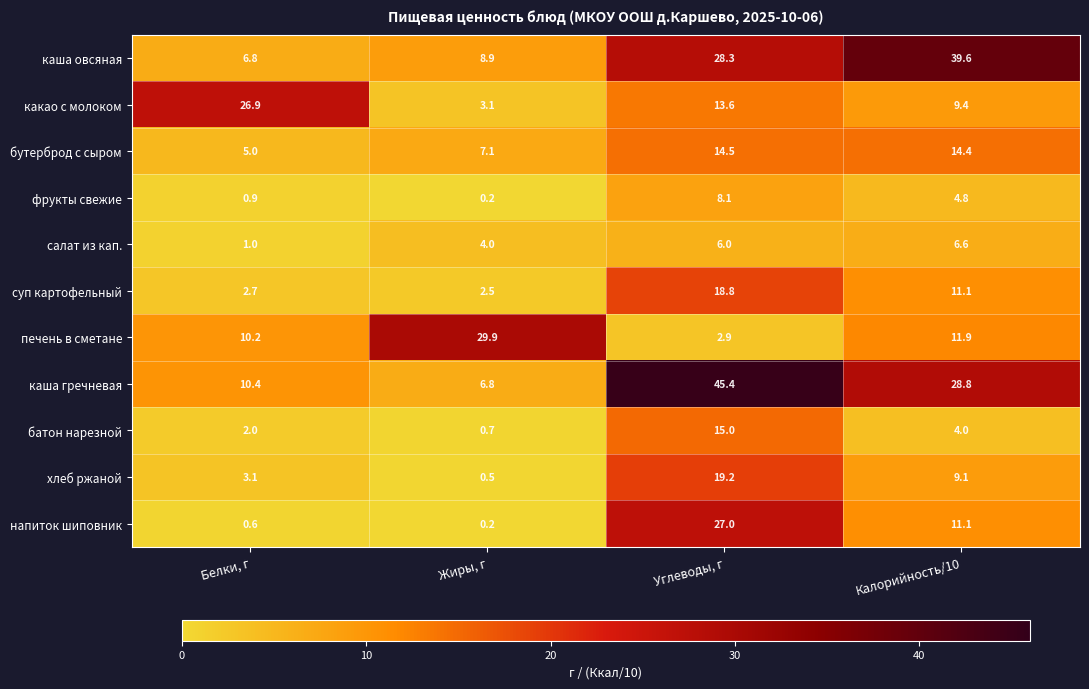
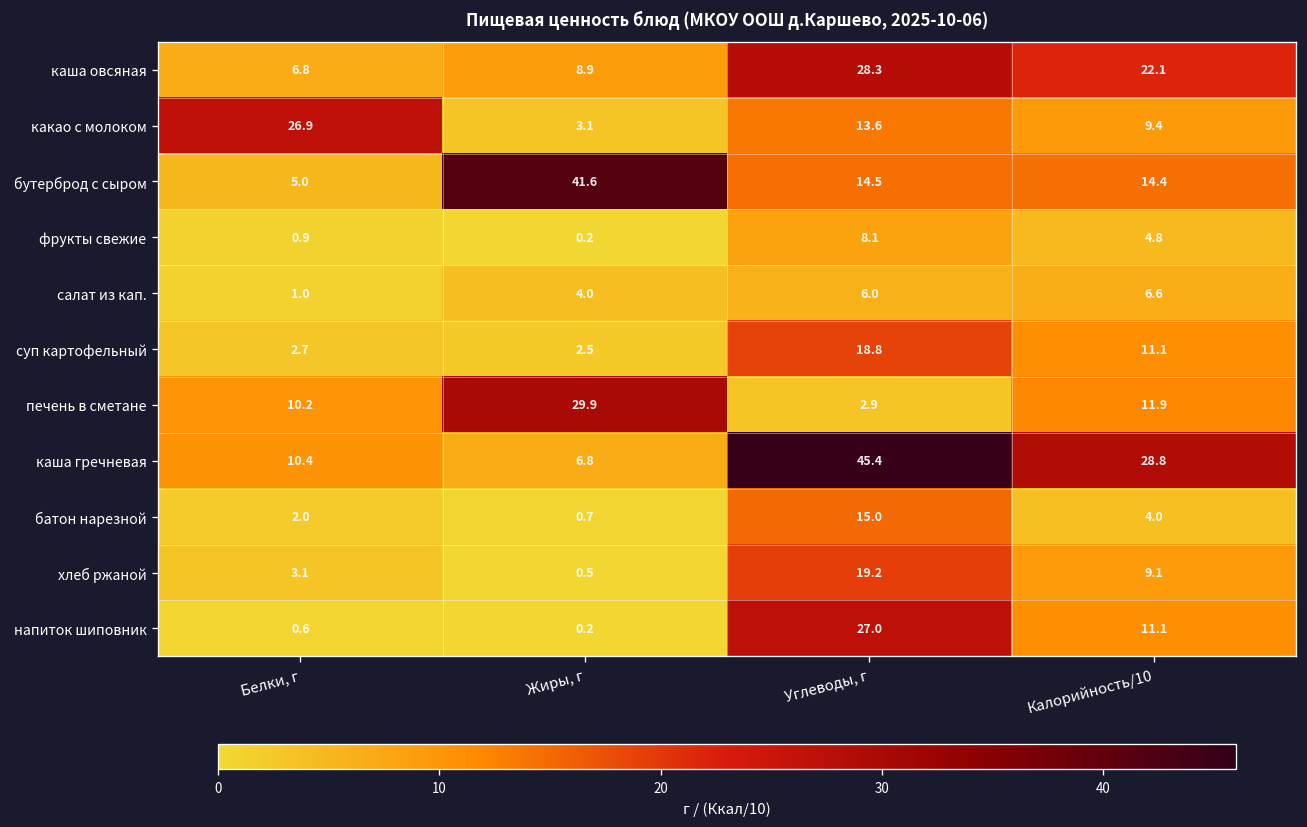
  {
    "каша овсяная": {
      "Белки, г": 6.8,
      "Жиры, г": 8.9,
      "Углеводы, г": 28.3,
-     "Калорийность/10": 39.6
+     "Калорийность/10": 22.1
    },
    "какао с молоком": {
      "Белки, г": 26.9,
      "Жиры, г": 3.1,
      "Углеводы, г": 13.6,
      "Калорийность/10": 9.4
    },
    "бутерброд с сыром": {
      "Белки, г": 5.0,
-     "Жиры, г": 7.1,
+     "Жиры, г": 41.6,
      "Углеводы, г": 14.5,
      "Калорийность/10": 14.4
    },
    "фрукты свежие": {
      "Белки, г": 0.9,
      "Жиры, г": 0.2,
      "Углеводы, г": 8.1,
      "Калорийность/10": 4.8
    },
    "салат из кап.": {
      "Белки, г": 1.0,
      "Жиры, г": 4.0,
      "Углеводы, г": 6.0,
      "Калорийность/10": 6.6
    },
    "суп картофельный": {
      "Белки, г": 2.7,
      "Жиры, г": 2.5,
      "Углеводы, г": 18.8,
      "Калорийность/10": 11.1
    },
    "печень в сметане": {
      "Белки, г": 10.2,
      "Жиры, г": 29.9,
      "Углеводы, г": 2.9,
      "Калорийность/10": 11.9
    },
    "каша гречневая": {
      "Белки, г": 10.4,
      "Жиры, г": 6.8,
      "Углеводы, г": 45.4,
      "Калорийность/10": 28.8
    },
    "батон нарезной": {
      "Белки, г": 2.0,
      "Жиры, г": 0.7,
      "Углеводы, г": 15.0,
      "Калорийность/10": 4.0
    },
    "хлеб ржаной": {
      "Белки, г": 3.1,
      "Жиры, г": 0.5,
      "Углеводы, г": 19.2,
      "Калорийность/10": 9.1
    },
    "напиток шиповник": {
      "Белки, г": 0.6,
      "Жиры, г": 0.2,
      "Углеводы, г": 27.0,
      "Калорийность/10": 11.1
    }
  }
